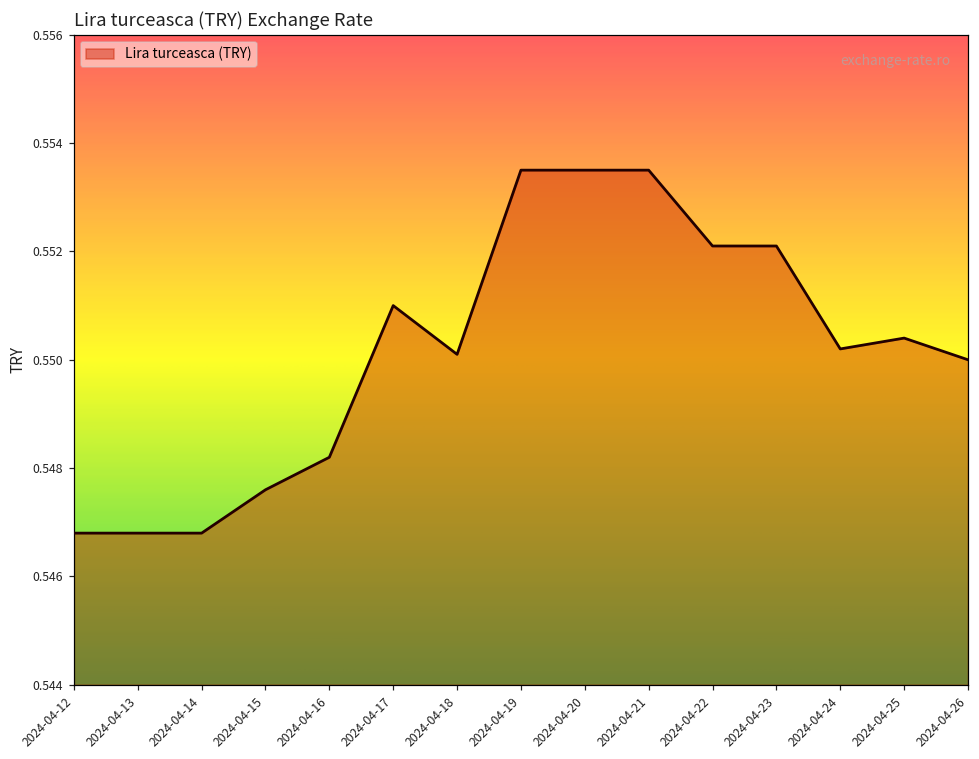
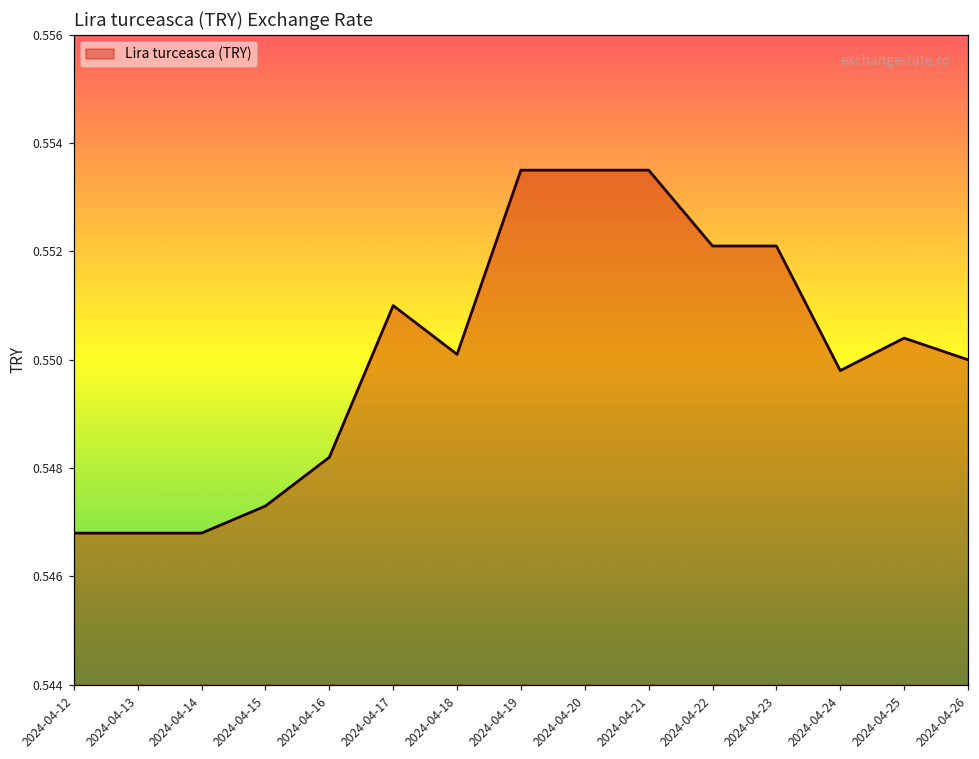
  {
    "2024-04-12": 0.5468,
    "2024-04-13": 0.5468,
    "2024-04-14": 0.5468,
-   "2024-04-15": 0.5476,
+   "2024-04-15": 0.5473,
    "2024-04-16": 0.5482,
    "2024-04-17": 0.5510,
    "2024-04-18": 0.5501,
    "2024-04-19": 0.5535,
    "2024-04-20": 0.5535,
    "2024-04-21": 0.5535,
    "2024-04-22": 0.5521,
    "2024-04-23": 0.5521,
-   "2024-04-24": 0.5502,
+   "2024-04-24": 0.5498,
    "2024-04-25": 0.5504,
    "2024-04-26": 0.5500
  }
